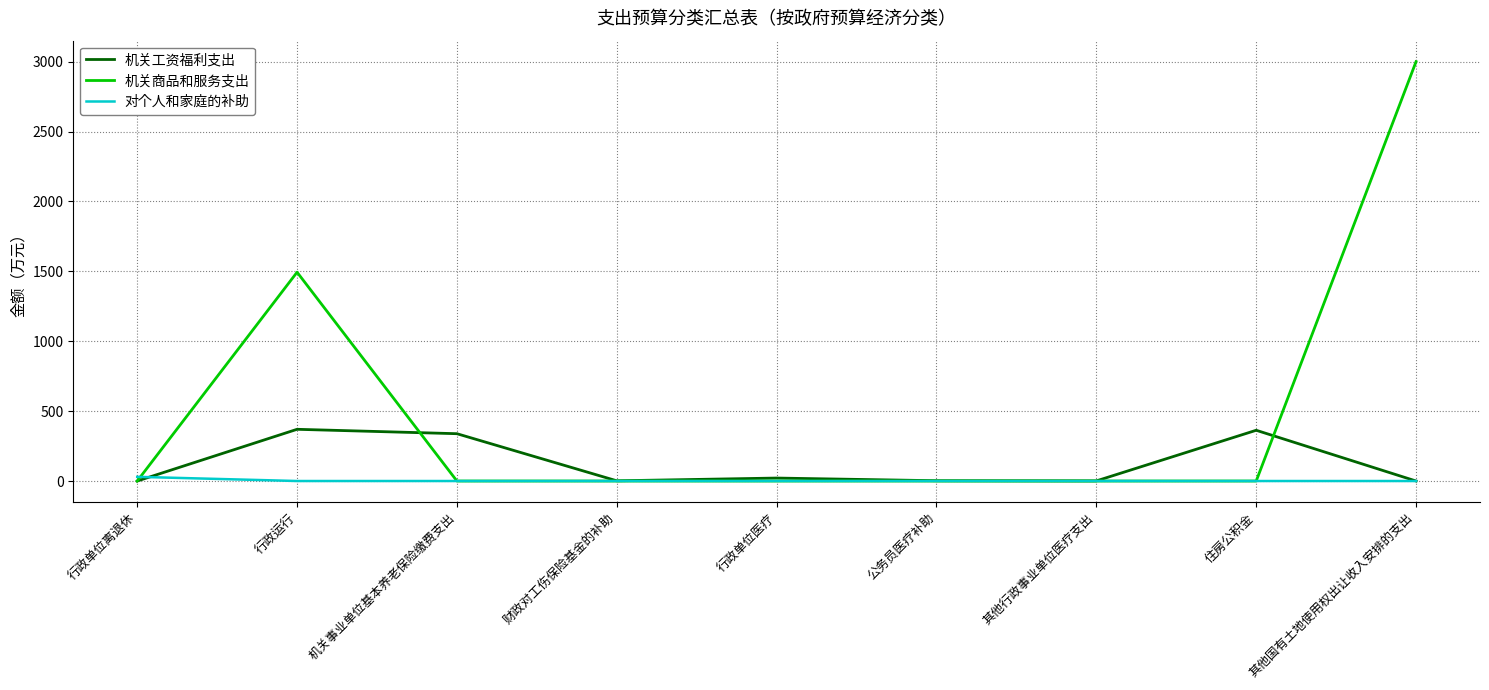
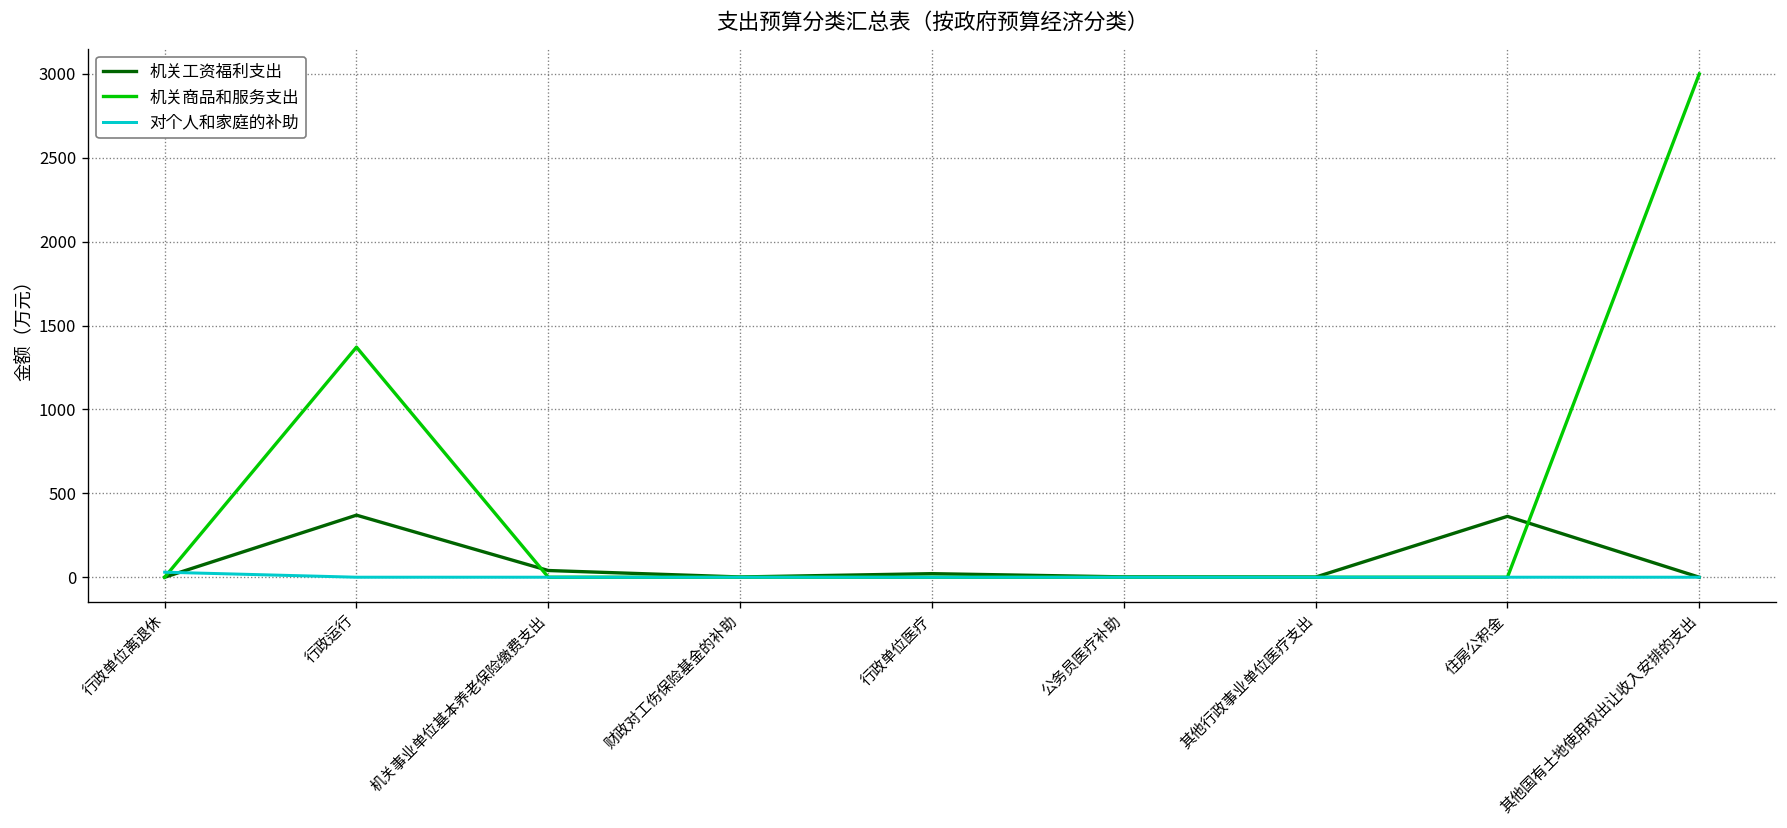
  {
    "机关工资福利支出": {
      "行政运行": 370,
-     "机关事业单位基本养老保险缴费支出": 340,
+     "机关事业单位基本养老保险缴费支出": 40,
      "行政单位医疗": 20,
      "住房公积金": 360
    },
    "机关商品和服务支出": {
-     "行政运行": 1490,
+     "行政运行": 1370,
      "其他国有土地使用权出让收入安排的支出": 3000
    },
    "对个人和家庭的补助": {
      "行政单位离退休": 30,
      "行政运行": 0
    }
  }
